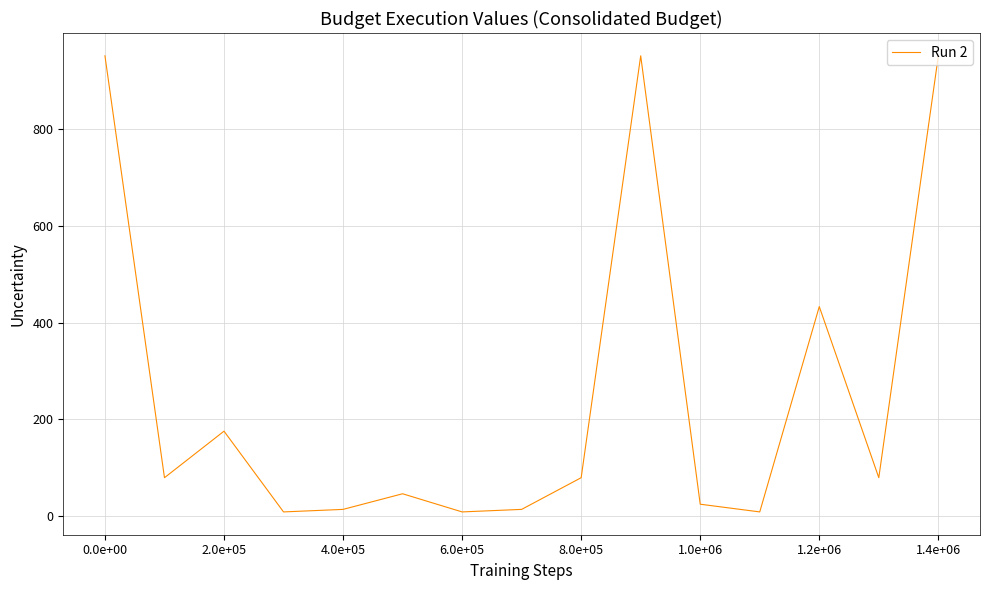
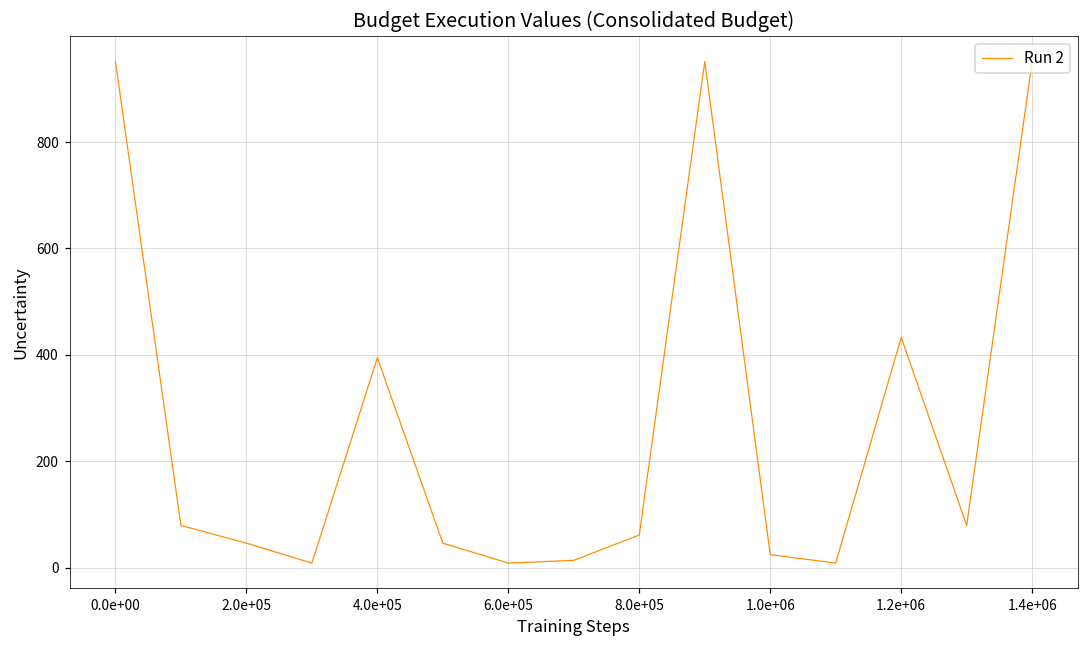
  {
    "0.0e+00": 950,
-   "2.0e+05": 180,
-   "4.0e+05": 10,
+   "2.0e+05": 50,
+   "4.0e+05": 390,
    "6.0e+05": 10,
-   "8.0e+05": 80,
+   "8.0e+05": 60,
    "1.0e+06": 20,
    "1.2e+06": 430
  }
